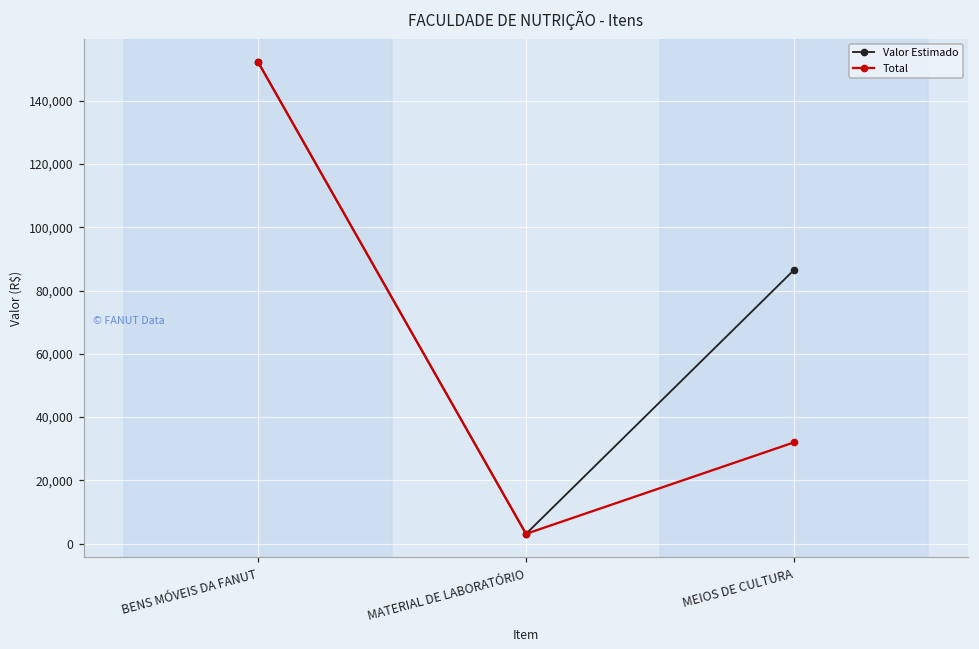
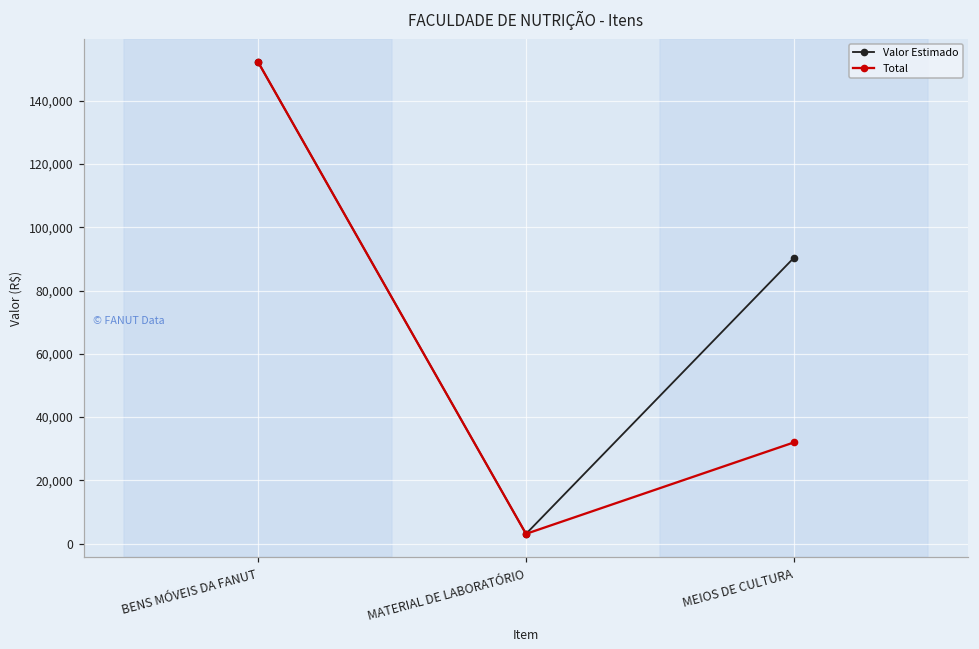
  {
    "Valor Estimado": {
-     "MEIOS DE CULTURA": "86,000"
+     "MEIOS DE CULTURA": "90,000"
    },
    "Total": {
      "MEIOS DE CULTURA": "32,000"
    }
  }
